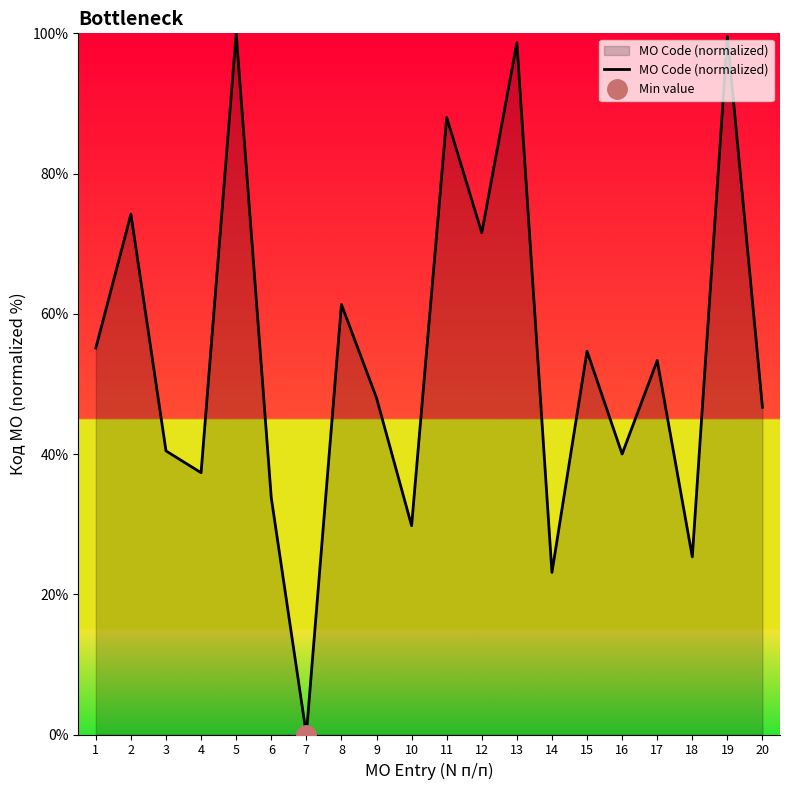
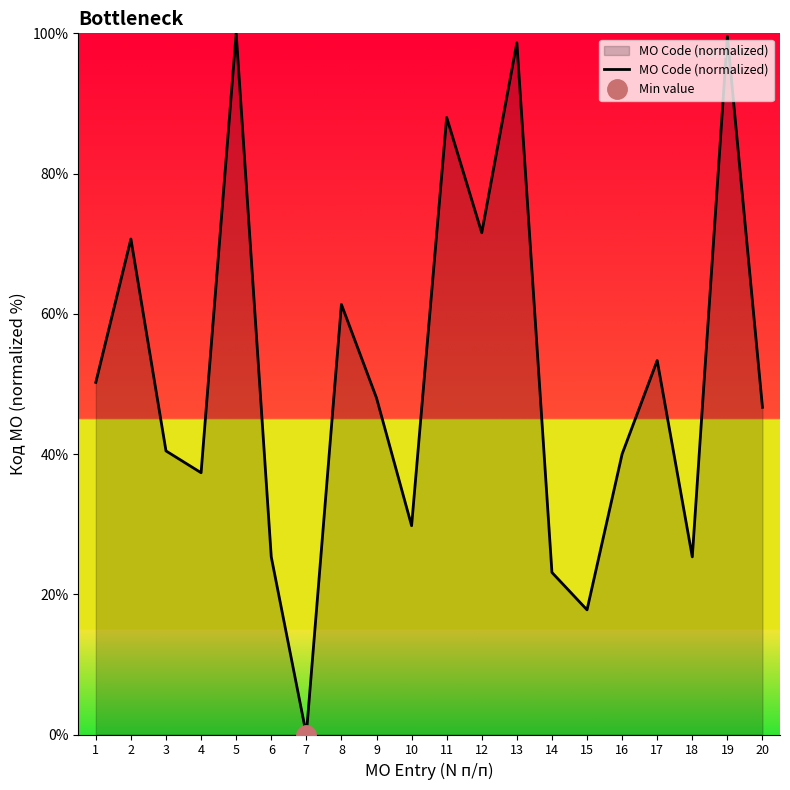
  {
    "MO Code (normalized)": {
-     "1": "55%",
-     "2": "74%",
+     "1": "50%",
+     "2": "71%",
      "3": "40%",
      "4": "37%",
      "5": "100%",
-     "6": "34%",
+     "6": "25%",
      "8": "61%",
      "9": "48%",
      "10": "30%",
      "11": "88%",
      "12": "72%",
      "13": "99%",
      "14": "23%",
-     "15": "55%",
+     "15": "18%",
      "16": "40%",
      "17": "53%",
      "18": "25%",
      "19": "100%",
      "20": "47%"
    }
  }
